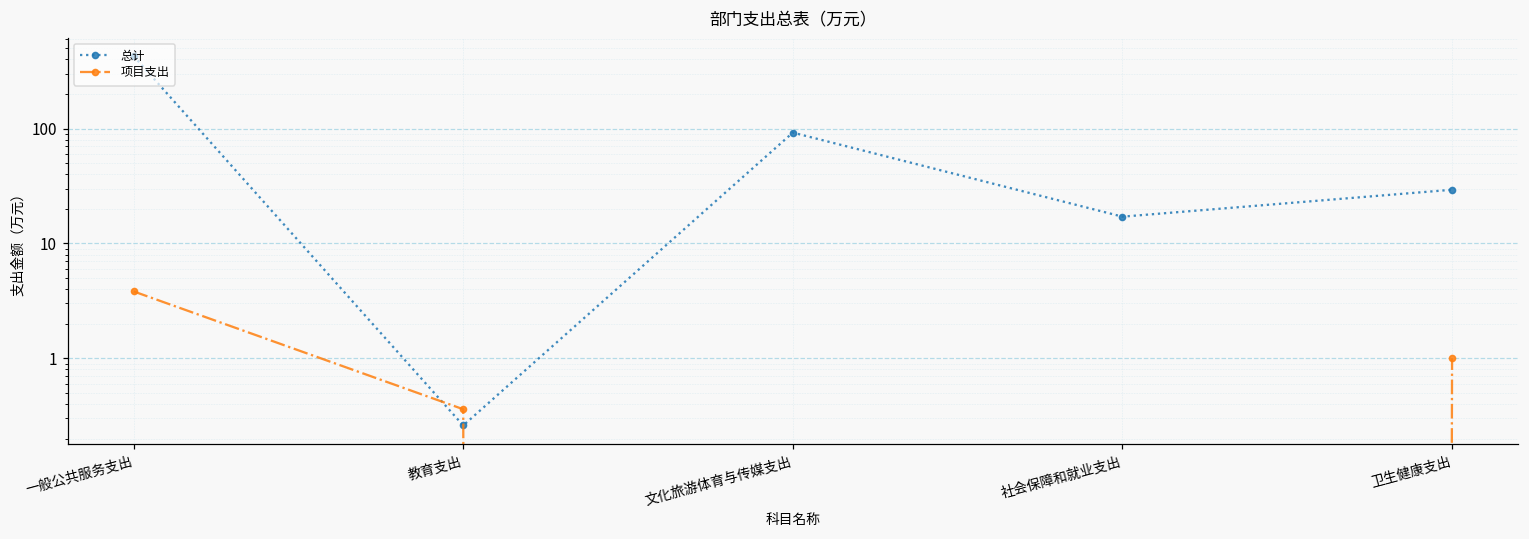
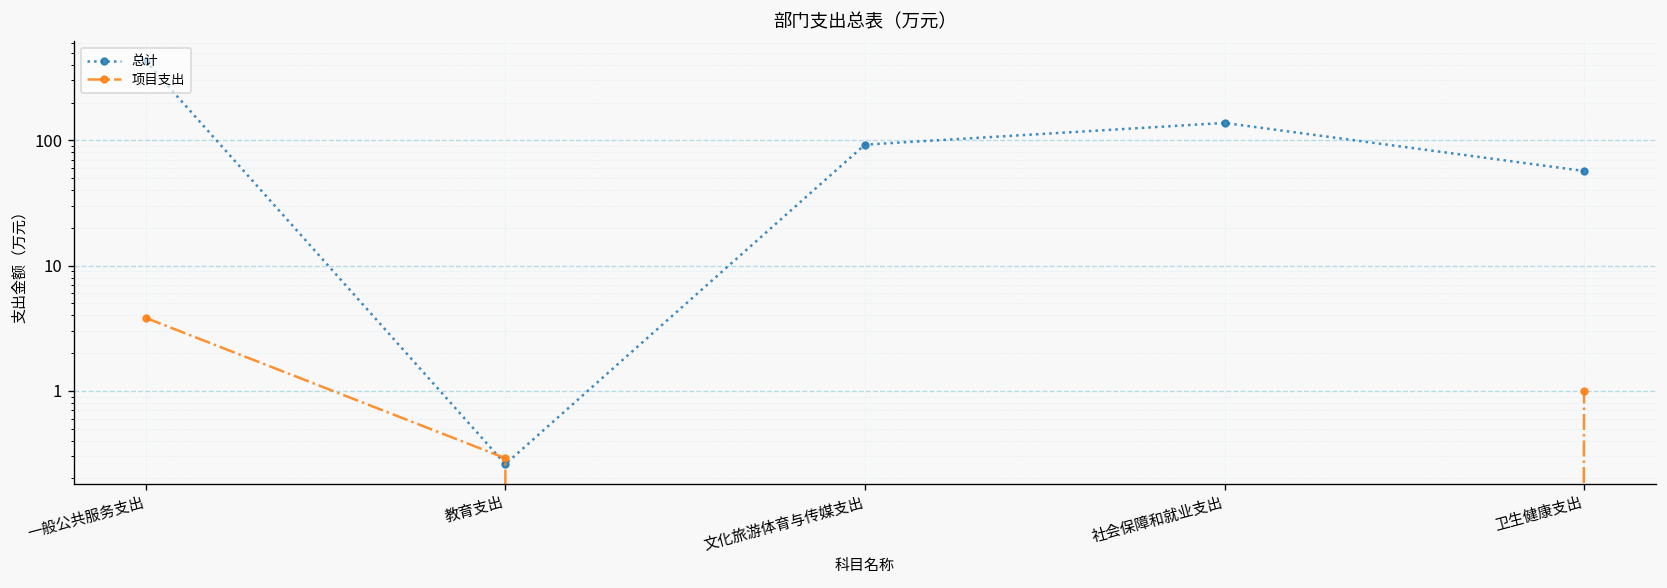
  {
    "总计": {
      "教育支出": 0.26,
      "文化旅游体育与传媒支出": 90,
-     "社会保障和就业支出": 17,
-     "卫生健康支出": 29
+     "社会保障和就业支出": 140,
+     "卫生健康支出": 60
    },
    "项目支出": {
      "一般公共服务支出": 3.8,
-     "教育支出": 0.36,
+     "教育支出": 0.29,
      "卫生健康支出": 1.0
    }
  }
